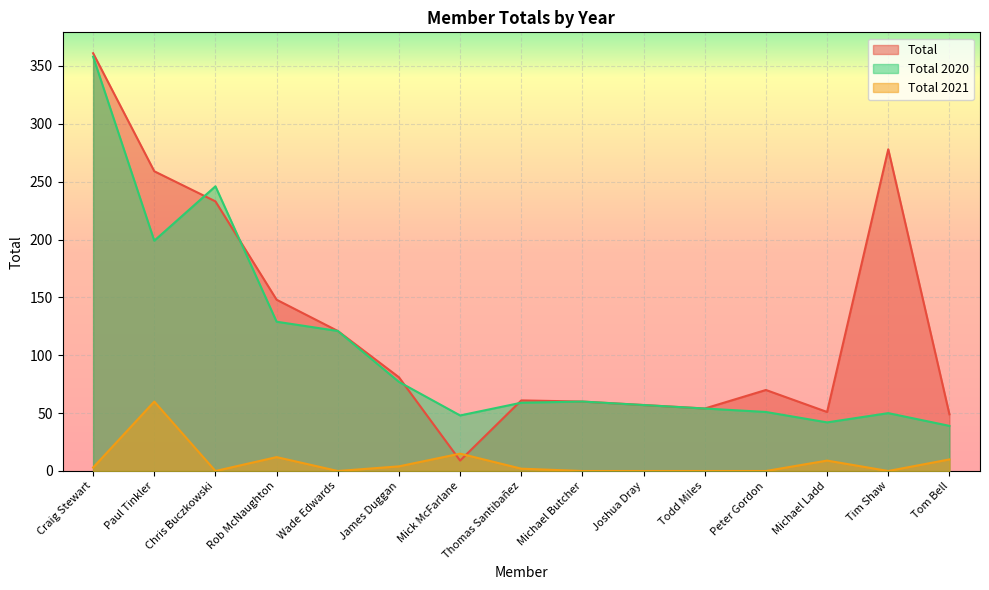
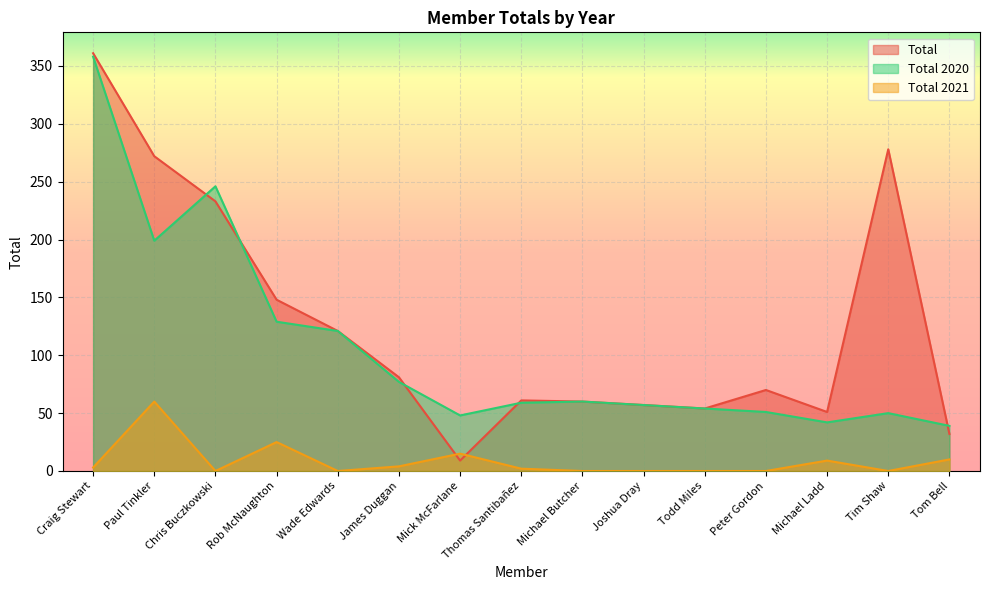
  {
    "Total": {
      "Craig Stewart": 361,
-     "Paul Tinkler": 259,
+     "Paul Tinkler": 272,
      "Chris Buczkowski": 233,
      "Rob McNaughton": 148,
      "James Duggan": 81,
      "Mick McFarlane": 9,
      "Peter Gordon": 70,
      "Michael Ladd": 51,
      "Tim Shaw": 278,
-     "Tom Bell": 49
+     "Tom Bell": 32
    },
    "Total 2020": {
      "Craig Stewart": 358,
      "Paul Tinkler": 199,
      "Chris Buczkowski": 246,
      "Rob McNaughton": 129,
      "James Duggan": 77,
      "Mick McFarlane": 48,
      "Peter Gordon": 51,
      "Michael Ladd": 42,
      "Tim Shaw": 50,
      "Tom Bell": 39
    },
    "Total 2021": {
      "Craig Stewart": 3,
      "Paul Tinkler": 60,
      "Chris Buczkowski": 0,
-     "Rob McNaughton": 12,
+     "Rob McNaughton": 25,
      "Wade Edwards": 0,
      "James Duggan": 4,
      "Mick McFarlane": 15,
      "Thomas Santibañez": 2,
      "Michael Butcher": 0,
      "Joshua Dray": 0,
      "Todd Miles": 0,
      "Peter Gordon": 0,
      "Michael Ladd": 9,
      "Tim Shaw": 0,
      "Tom Bell": 10
    }
  }
